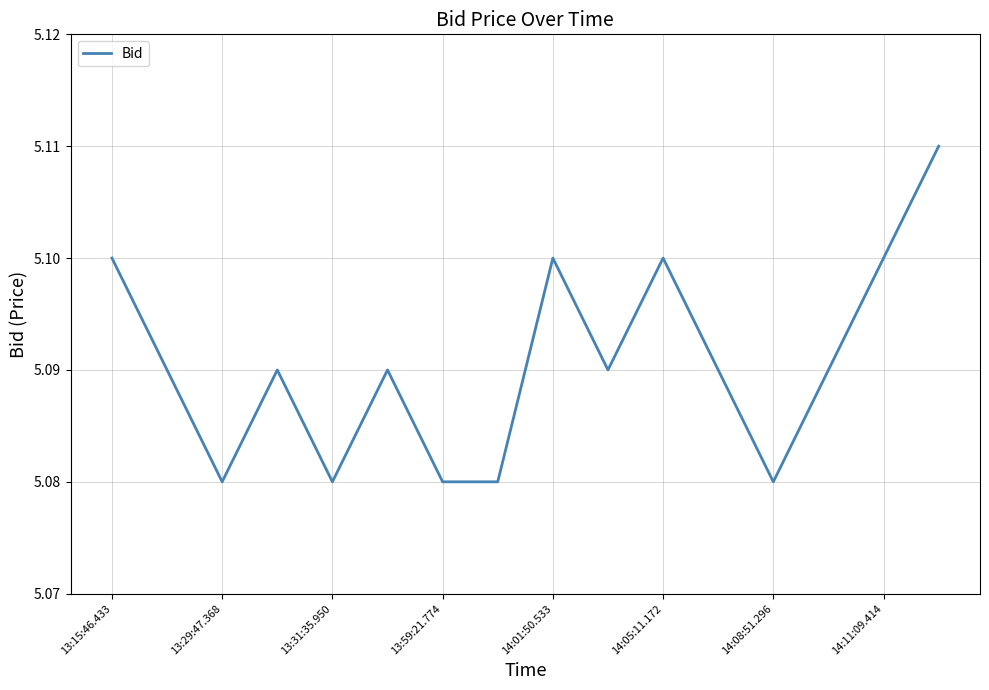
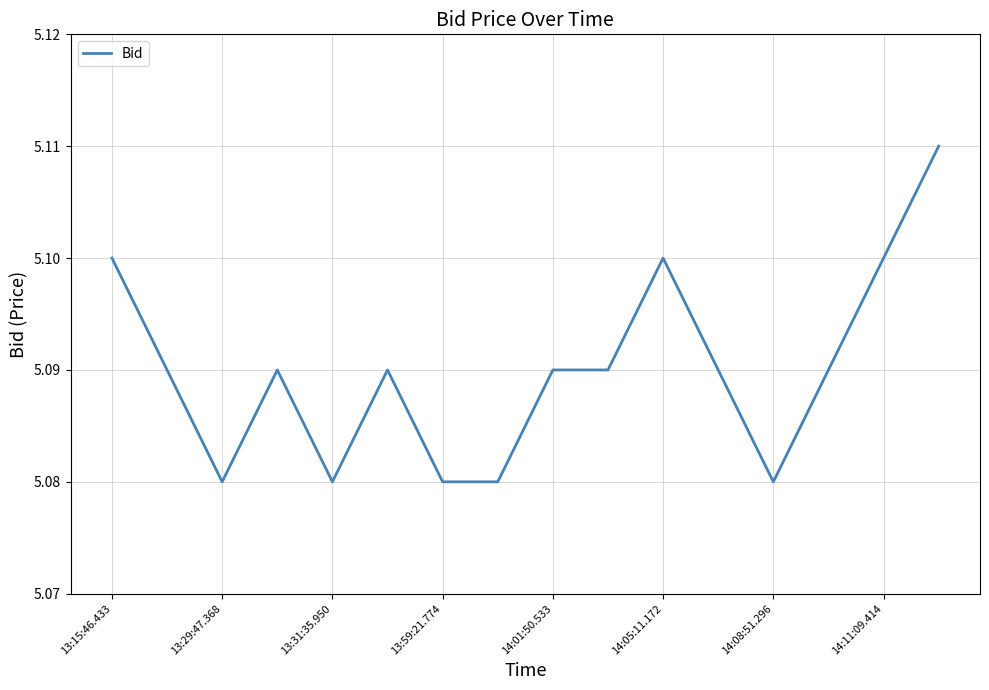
  {
    "13:15:46.433": 5.10,
    "13:29:47.368": 5.08,
    "13:31:35.950": 5.08,
    "13:59:21.774": 5.08,
-   "14:01:50.533": 5.10,
+   "14:01:50.533": 5.09,
    "14:05:11.172": 5.10,
    "14:08:51.296": 5.08,
    "14:11:09.414": 5.10
  }
